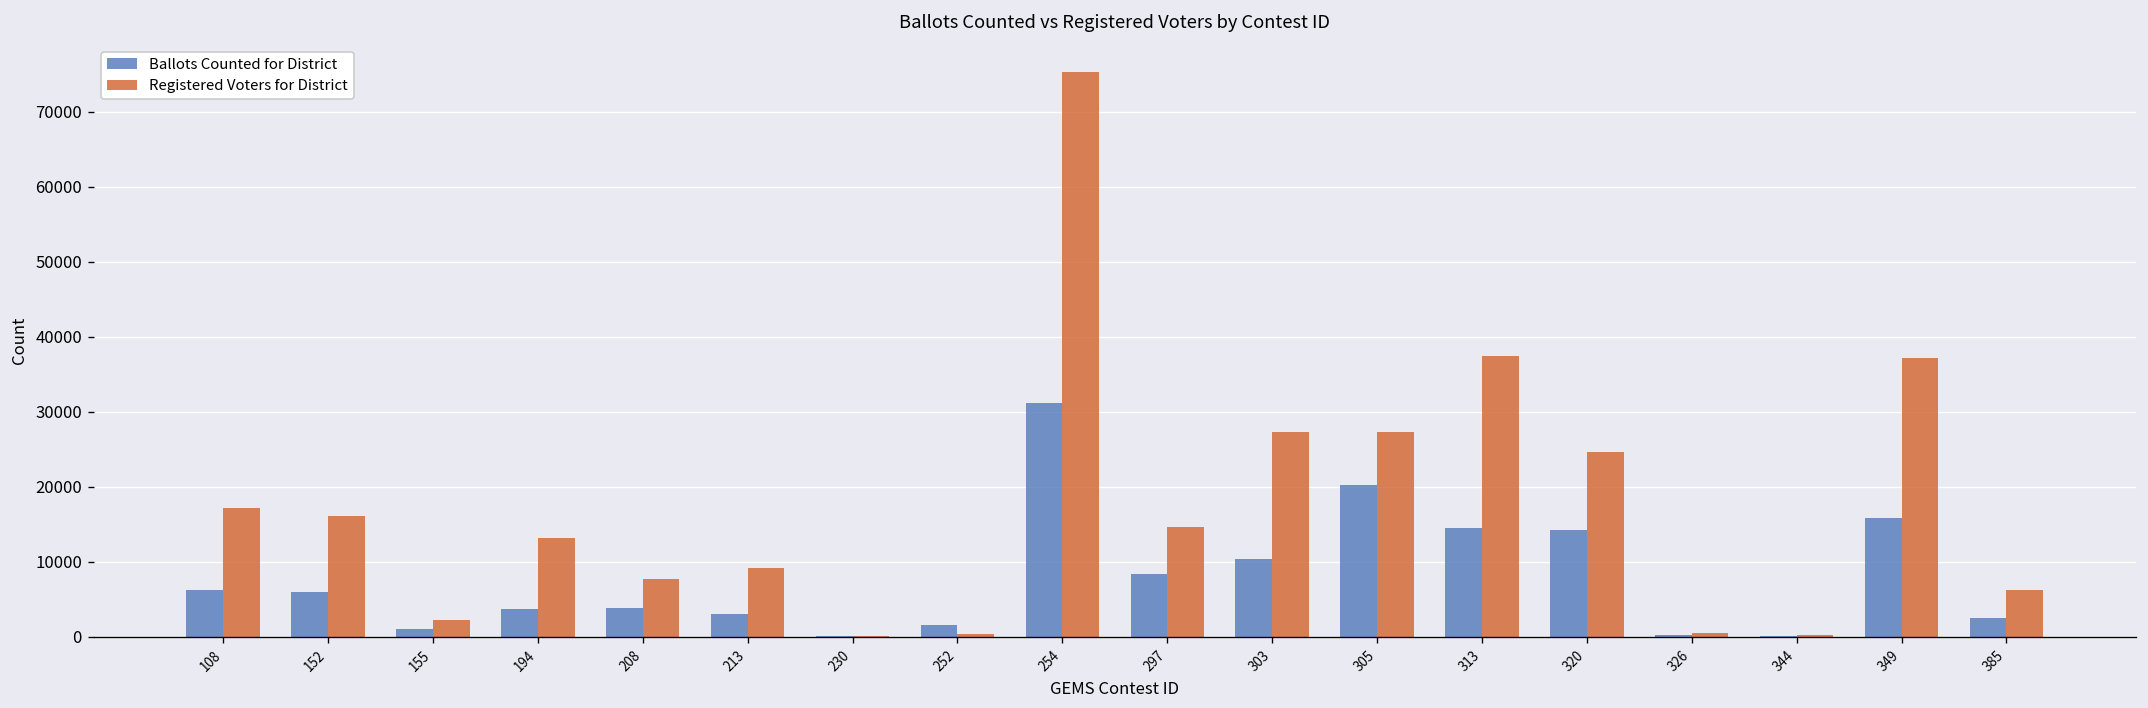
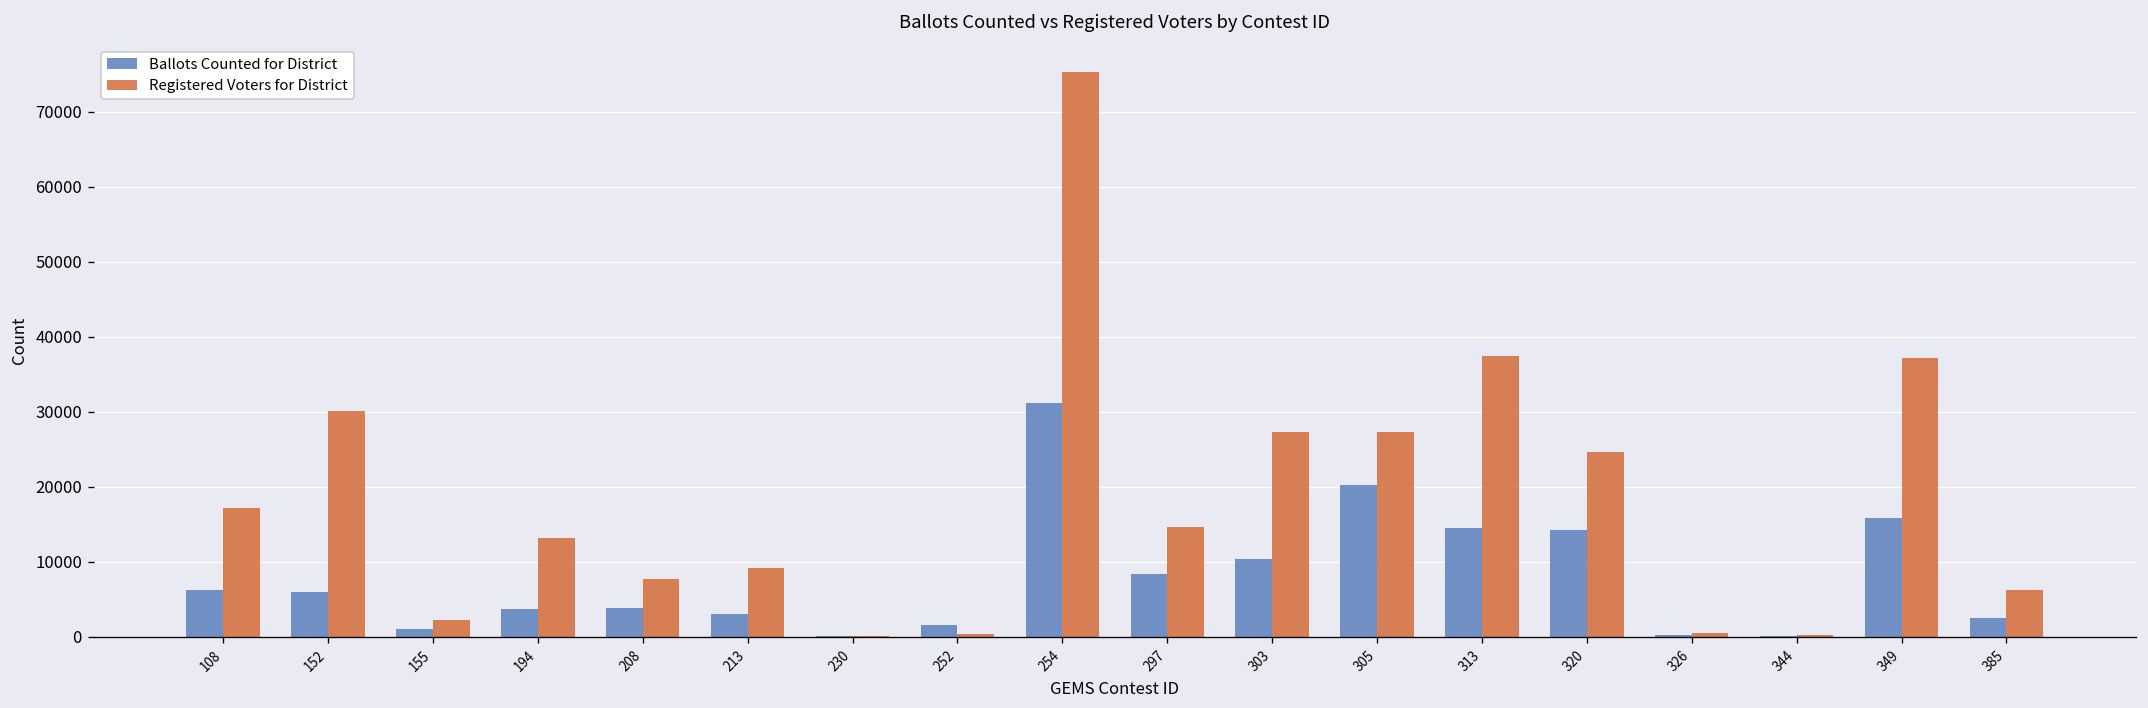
  {
    "Ballots Counted for District": {
      "108": 6000,
      "152": 6000,
      "155": 1000,
      "194": 4000,
      "208": 4000,
      "213": 3000,
      "252": 2000,
      "254": 31000,
      "297": 8000,
      "303": 10000,
      "305": 20000,
      "313": 14000,
      "320": 14000,
      "349": 16000,
      "385": 2000
    },
    "Registered Voters for District": {
      "108": 17000,
-     "152": 16000,
+     "152": 30000,
      "155": 2000,
      "194": 13000,
      "208": 8000,
      "213": 9000,
      "254": 75000,
      "297": 15000,
      "303": 27000,
      "305": 27000,
      "313": 37000,
      "320": 25000,
      "326": 0,
      "349": 37000,
      "385": 6000
    }
  }
